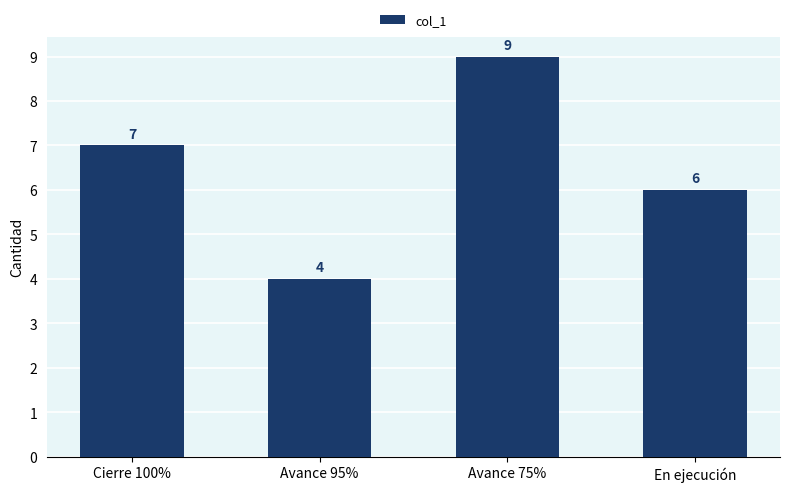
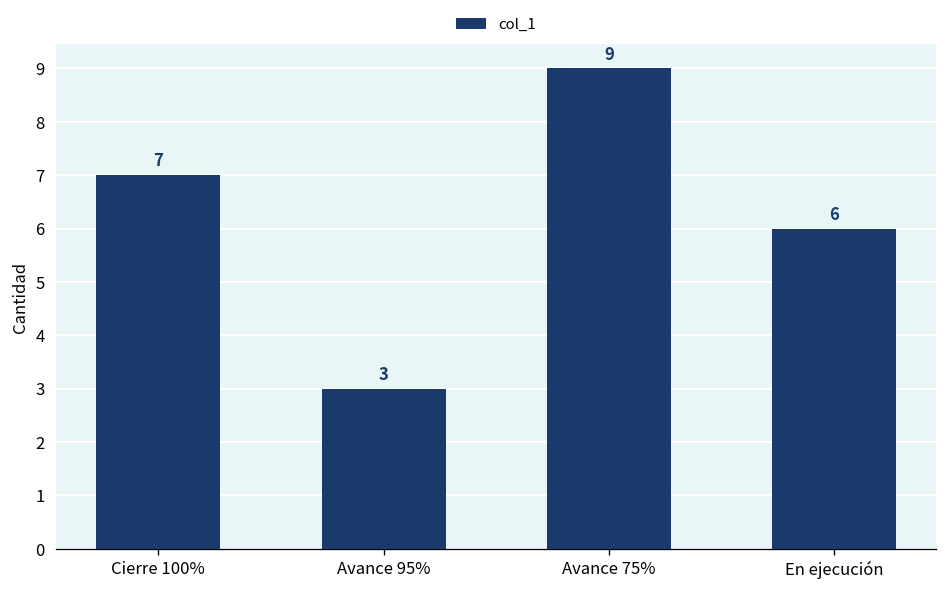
  {
    "Cierre 100%": 7,
-   "Avance 95%": 4,
+   "Avance 95%": 3,
    "Avance 75%": 9,
    "En ejecución": 6
  }
